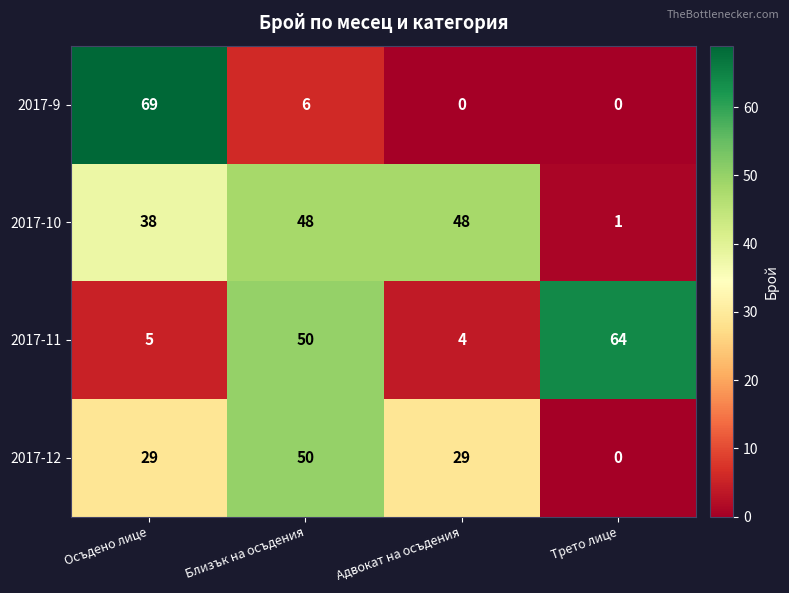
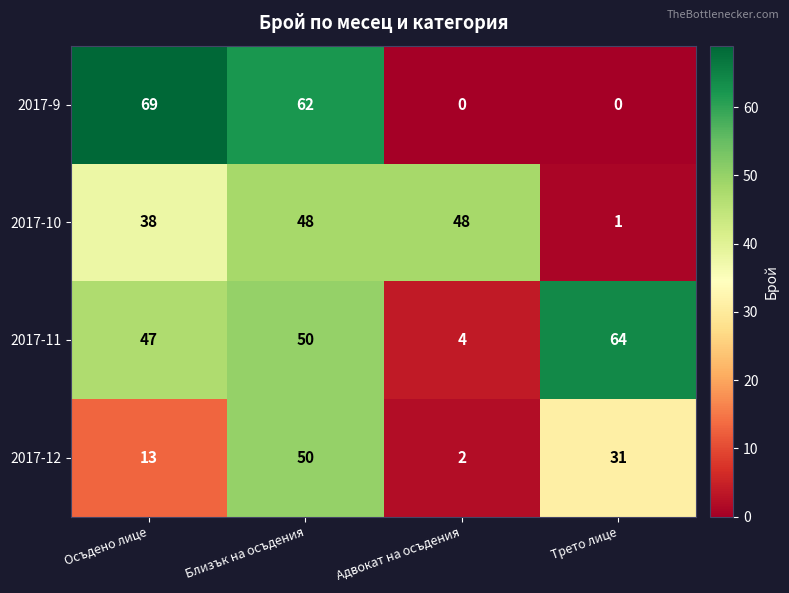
  {
    "2017-9": {
      "Осъдено лице": 69,
-     "Близък на осъдения": 6,
+     "Близък на осъдения": 62,
      "Адвокат на осъдения": 0,
      "Трето лице": 0
    },
    "2017-10": {
      "Осъдено лице": 38,
      "Близък на осъдения": 48,
      "Адвокат на осъдения": 48,
      "Трето лице": 1
    },
    "2017-11": {
-     "Осъдено лице": 5,
+     "Осъдено лице": 47,
      "Близък на осъдения": 50,
      "Адвокат на осъдения": 4,
      "Трето лице": 64
    },
    "2017-12": {
-     "Осъдено лице": 29,
+     "Осъдено лице": 13,
      "Близък на осъдения": 50,
-     "Адвокат на осъдения": 29,
-     "Трето лице": 0
+     "Адвокат на осъдения": 2,
+     "Трето лице": 31
    }
  }
